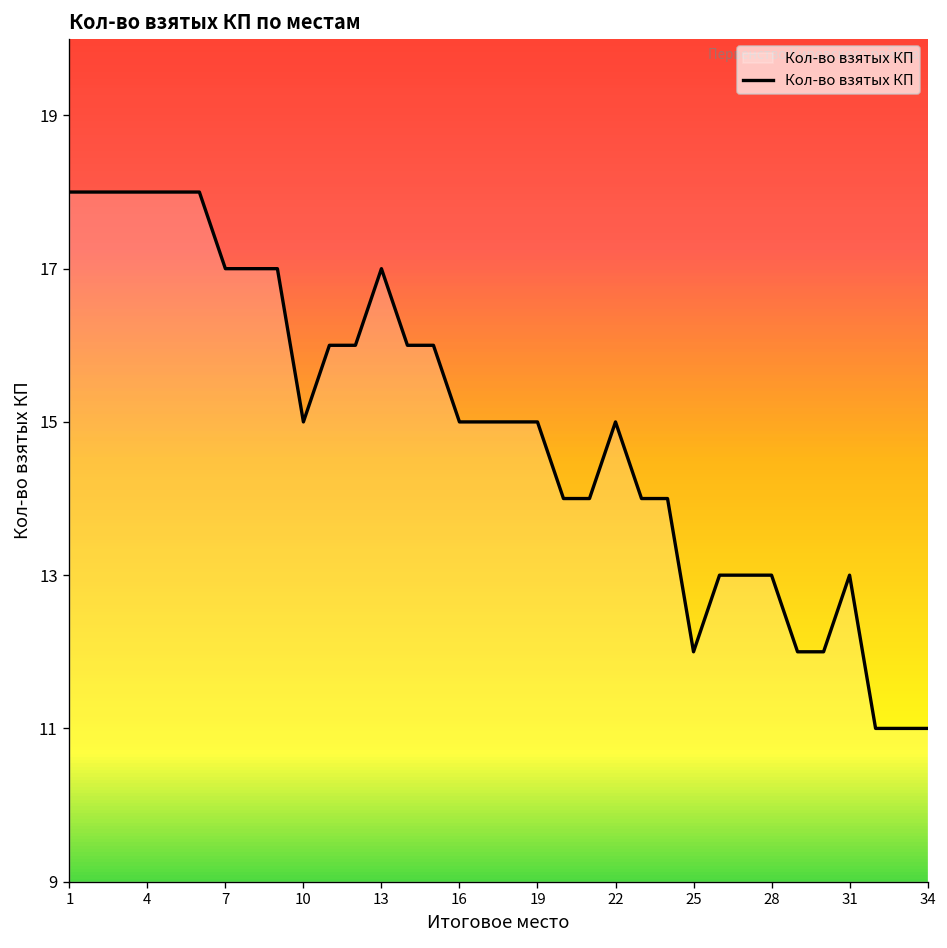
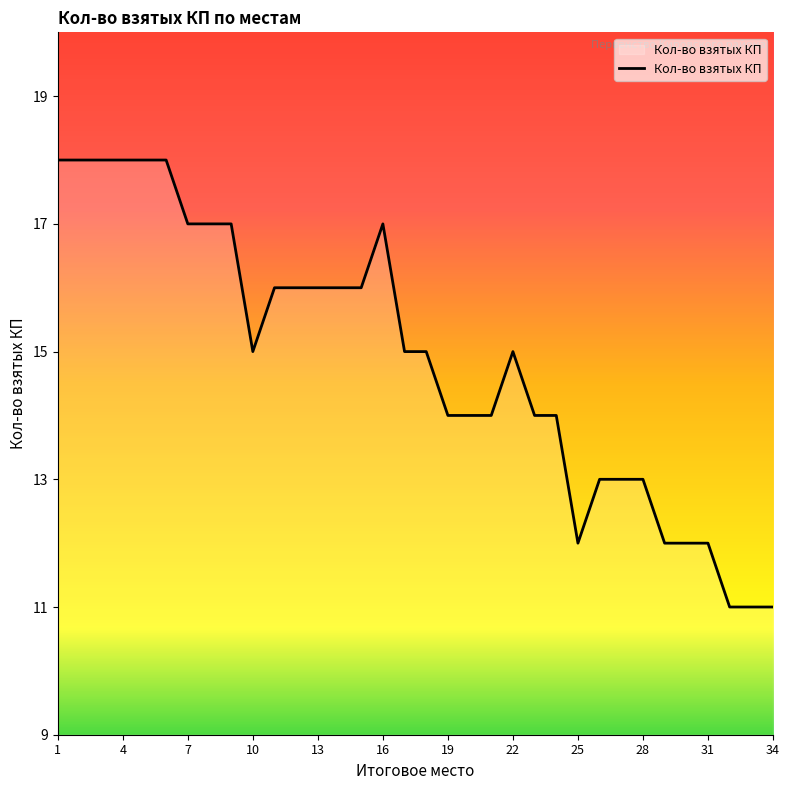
  {
    "1": 18,
    "4": 18,
    "7": 17,
    "10": 15,
-   "13": 17,
-   "16": 15,
-   "19": 15,
+   "13": 16,
+   "16": 17,
+   "19": 14,
    "22": 15,
    "25": 12,
    "28": 13,
-   "31": 13,
+   "31": 12,
    "34": 11
  }
